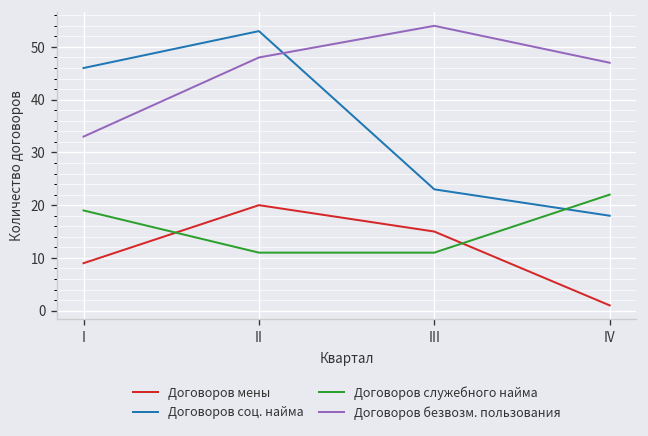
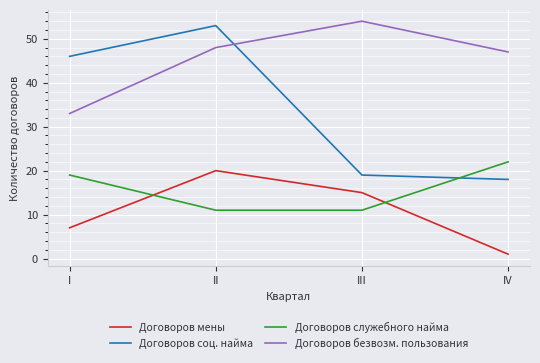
  {
    "Договоров мены": {
-     "I": 9,
+     "I": 7,
      "II": 20,
      "III": 15,
      "IV": 1
    },
    "Договоров соц. найма": {
      "I": 46,
      "II": 53,
-     "III": 23,
+     "III": 19,
      "IV": 18
    },
    "Договоров служебного найма": {
      "I": 19,
      "II": 11,
      "III": 11,
      "IV": 22
    },
    "Договоров безвозм. пользования": {
      "I": 33,
      "II": 48,
      "III": 54,
      "IV": 47
    }
  }
